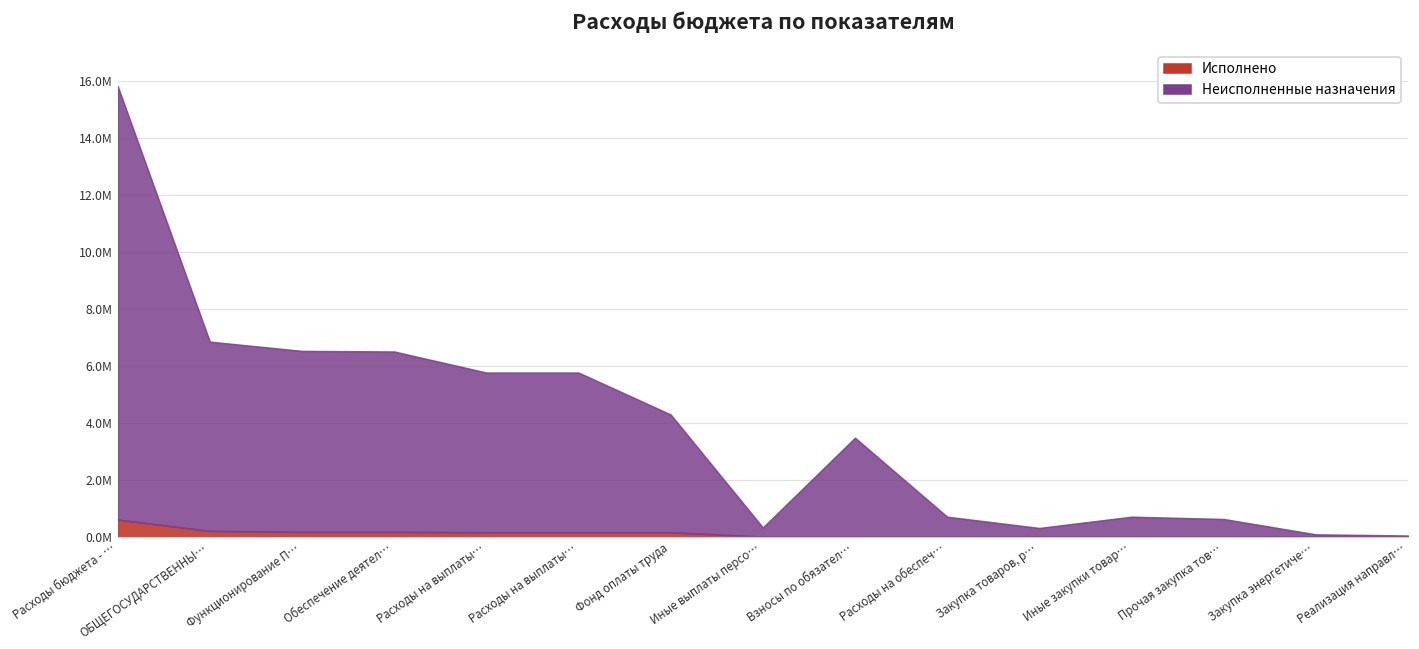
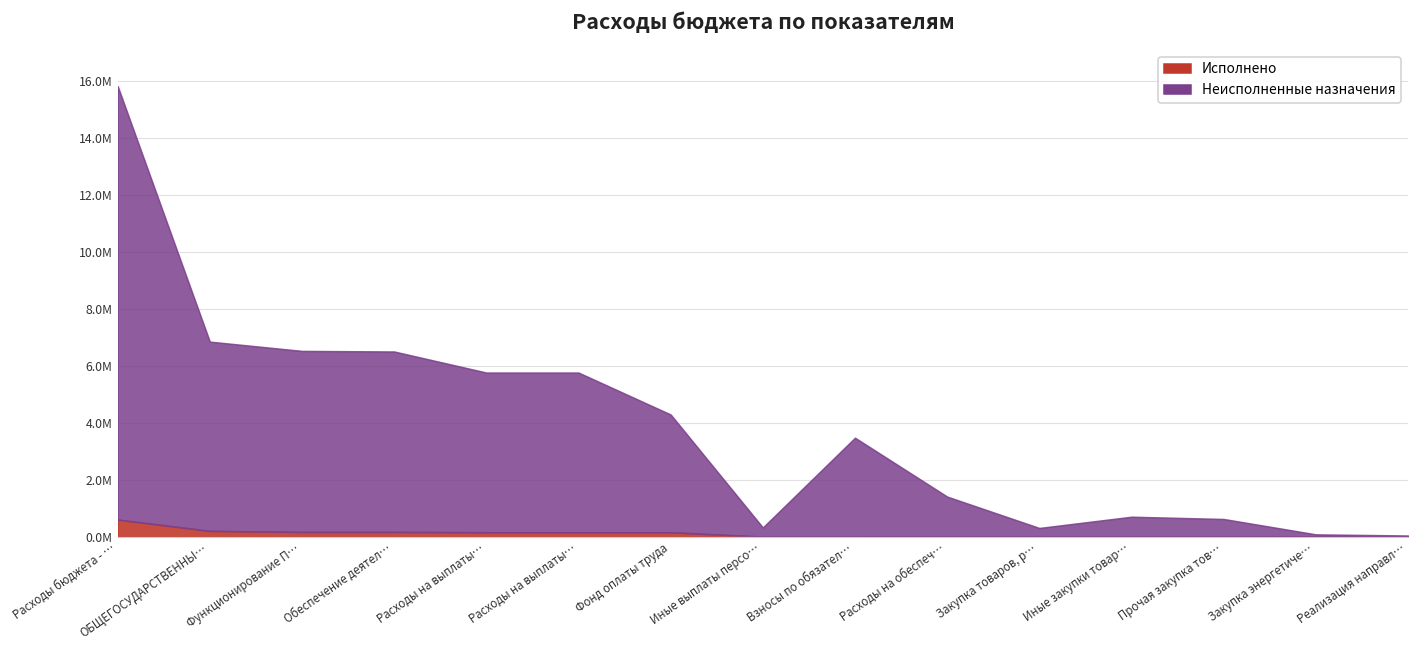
  {
    "Исполнено": {
      "Расходы бюджета - …": 600000,
      "ОБЩЕГОСУДАРСТВЕННЫ…": 200000,
      "Функционирование П…": 200000,
      "Обеспечение деятел…": 200000,
      "Фонд оплаты труда": 200000,
      "Иные выплаты персо…": 0,
      "Взносы по обязател…": 0,
      "Расходы на обеспеч…": 0,
      "Закупка товаров, р…": 0,
      "Иные закупки товар…": 0,
      "Прочая закупка тов…": 0
    },
    "Неисполненные назначения": {
      "Расходы бюджета - …": 15200000,
      "ОБЩЕГОСУДАРСТВЕННЫ…": 6700000,
      "Функционирование П…": 6400000,
      "Обеспечение деятел…": 6300000,
      "Фонд оплаты труда": 4100000,
      "Иные выплаты персо…": 300000,
      "Взносы по обязател…": 3500000,
-     "Расходы на обеспеч…": 700000,
+     "Расходы на обеспеч…": 1400000,
      "Закупка товаров, р…": 300000,
      "Иные закупки товар…": 700000,
      "Прочая закупка тов…": 600000
    }
  }
